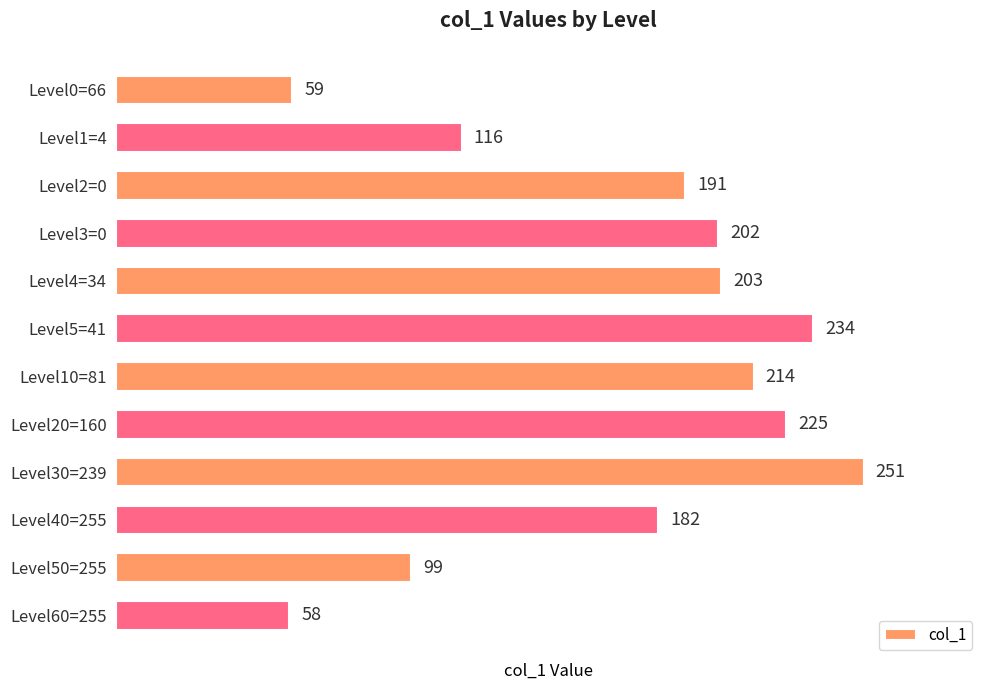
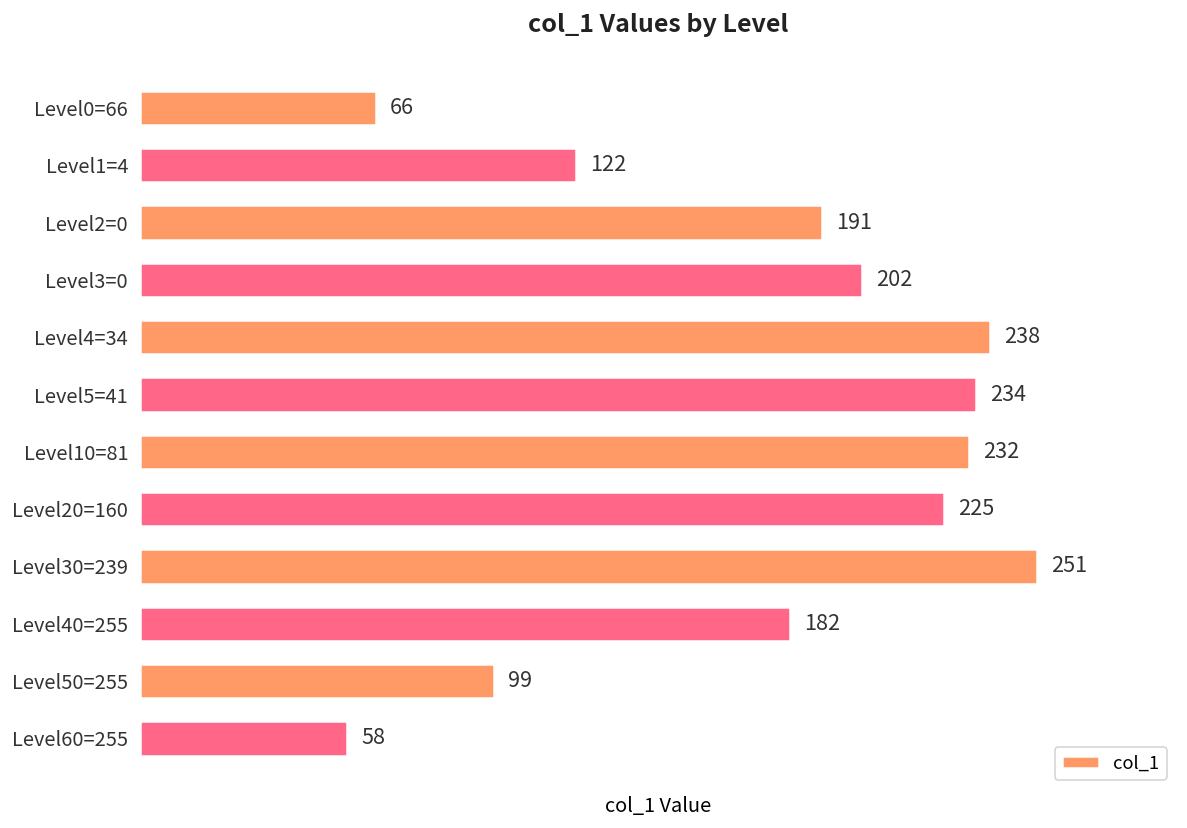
  {
-   "Level0=66": 59,
-   "Level1=4": 116,
+   "Level0=66": 66,
+   "Level1=4": 122,
    "Level2=0": 191,
    "Level3=0": 202,
-   "Level4=34": 203,
+   "Level4=34": 238,
    "Level5=41": 234,
-   "Level10=81": 214,
+   "Level10=81": 232,
    "Level20=160": 225,
    "Level30=239": 251,
    "Level40=255": 182,
    "Level50=255": 99,
    "Level60=255": 58
  }
